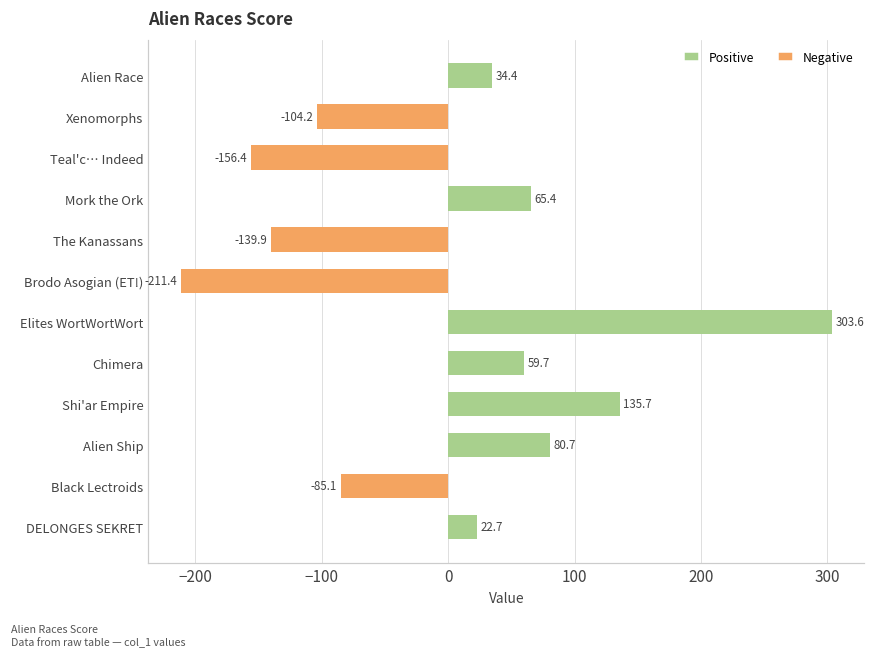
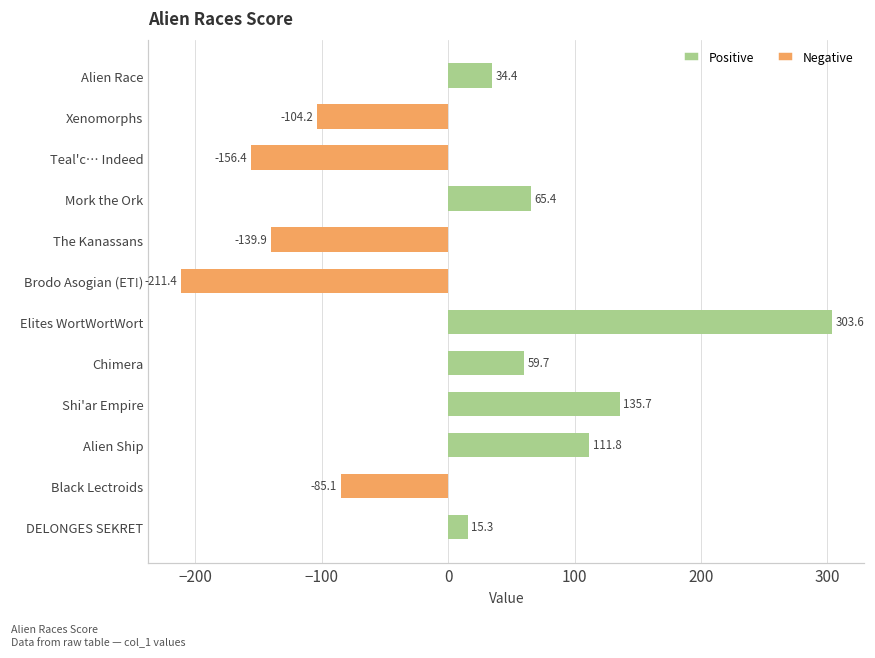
  {
    "Alien Race": 34.4,
    "Xenomorphs": -104.2,
    "Teal'c… Indeed": -156.4,
    "Mork the Ork": 65.4,
    "The Kanassans": -139.9,
    "Brodo Asogian (ET!)": -211.4,
    "Elites WortWortWort": 303.6,
    "Chimera": 59.7,
    "Shi'ar Empire": 135.7,
-   "Alien Ship": 80.7,
+   "Alien Ship": 111.8,
    "Black Lectroids": -85.1,
-   "DELONGES SEKRET": 22.7
+   "DELONGES SEKRET": 15.3
  }
